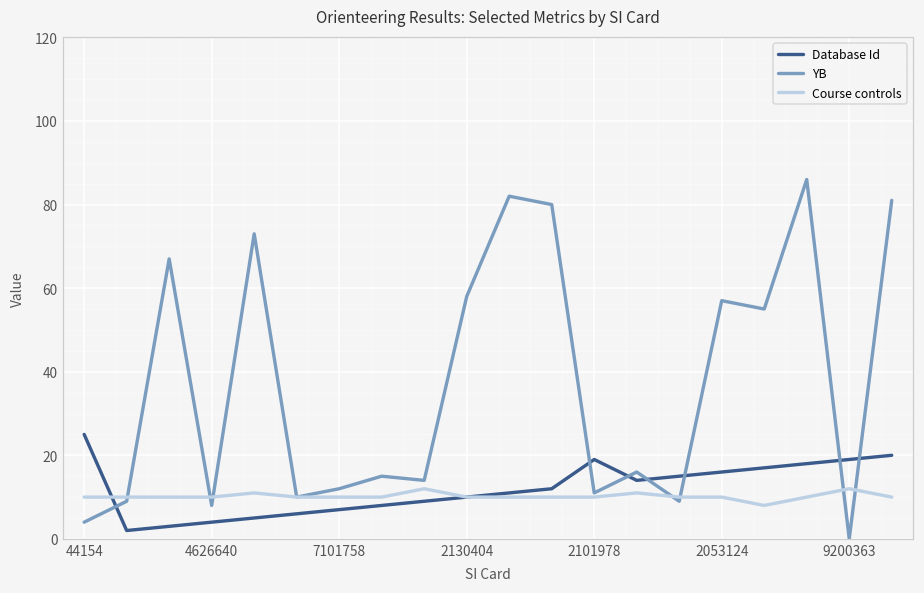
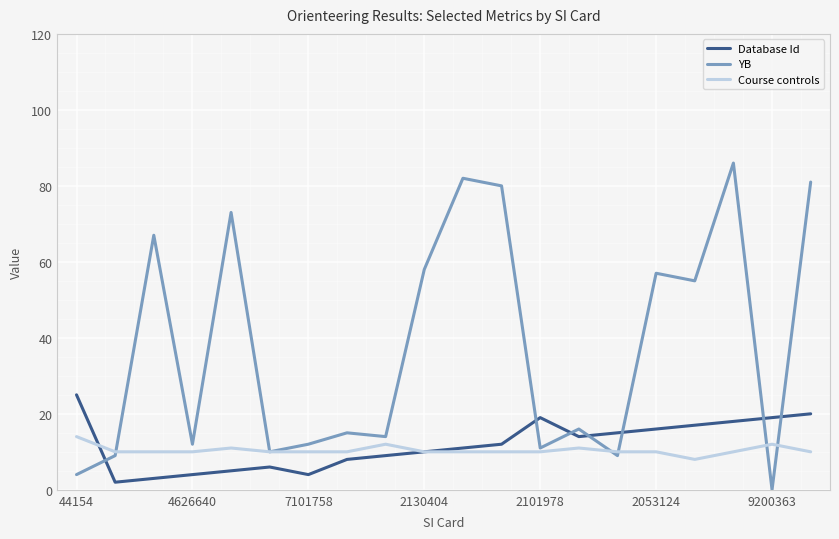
  {
    "Database Id": {
      "44154": 25,
      "4626640": 4,
-     "7101758": 7,
+     "7101758": 4,
      "2101978": 19,
      "2053124": 16,
      "9200363": 19
    },
    "YB": {
      "44154": 4,
-     "4626640": 8,
+     "4626640": 12,
      "7101758": 12,
      "2130404": 58,
      "2101978": 11,
      "2053124": 57,
      "9200363": 0
    },
    "Course controls": {
-     "44154": 10,
+     "44154": 14,
      "4626640": 10,
      "7101758": 10,
      "2101978": 10,
      "2053124": 10,
      "9200363": 12
    }
  }
